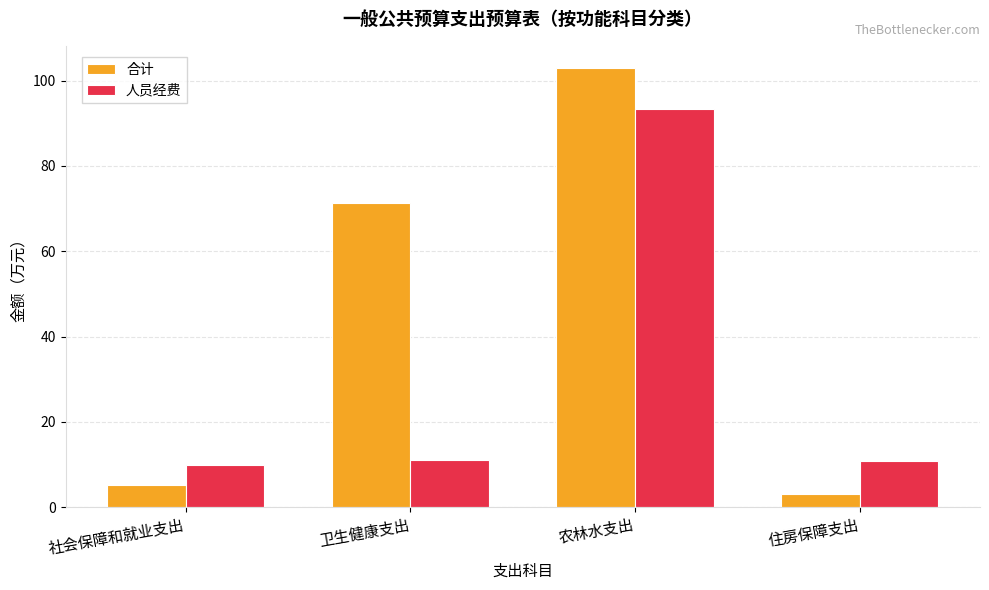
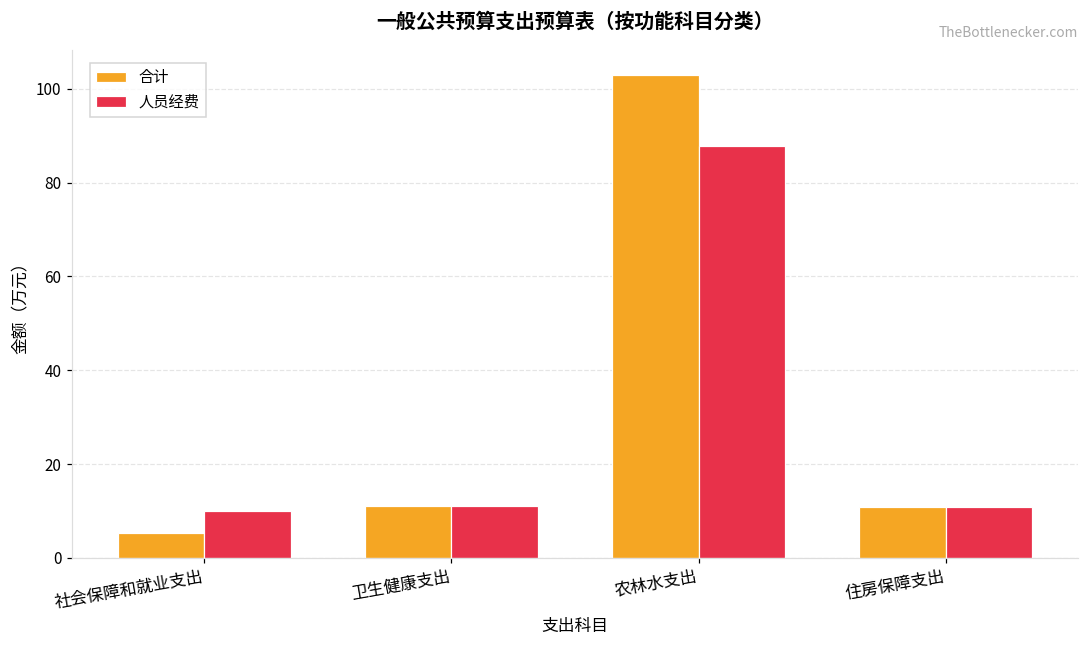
  {
    "合计": {
      "社会保障和就业支出": 5,
-     "卫生健康支出": 71,
+     "卫生健康支出": 11,
      "农林水支出": 103,
-     "住房保障支出": 3
+     "住房保障支出": 11
    },
    "人员经费": {
      "社会保障和就业支出": 10,
      "卫生健康支出": 11,
-     "农林水支出": 93,
+     "农林水支出": 88,
      "住房保障支出": 11
    }
  }
